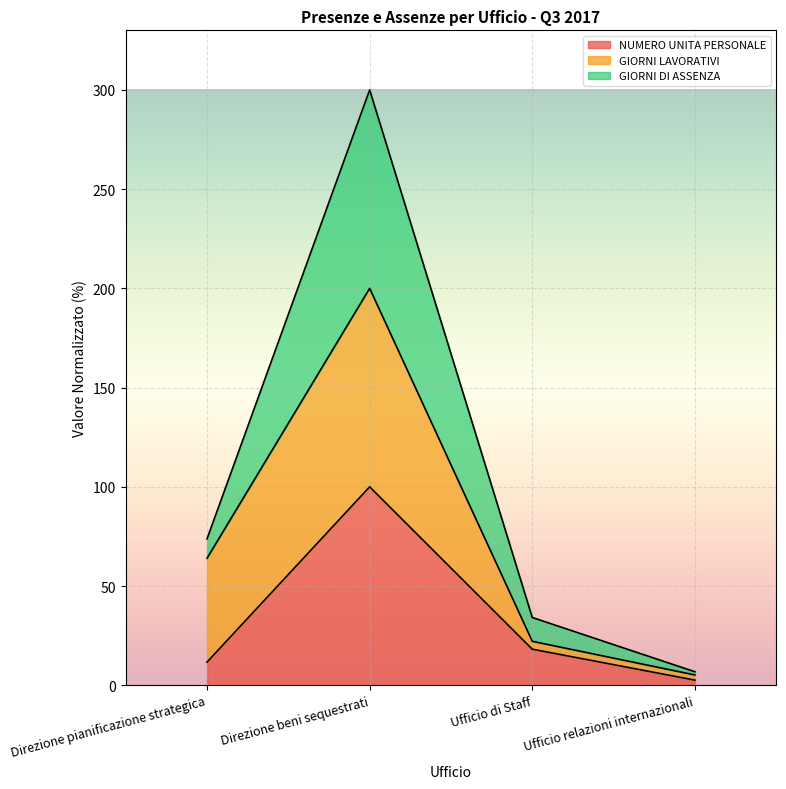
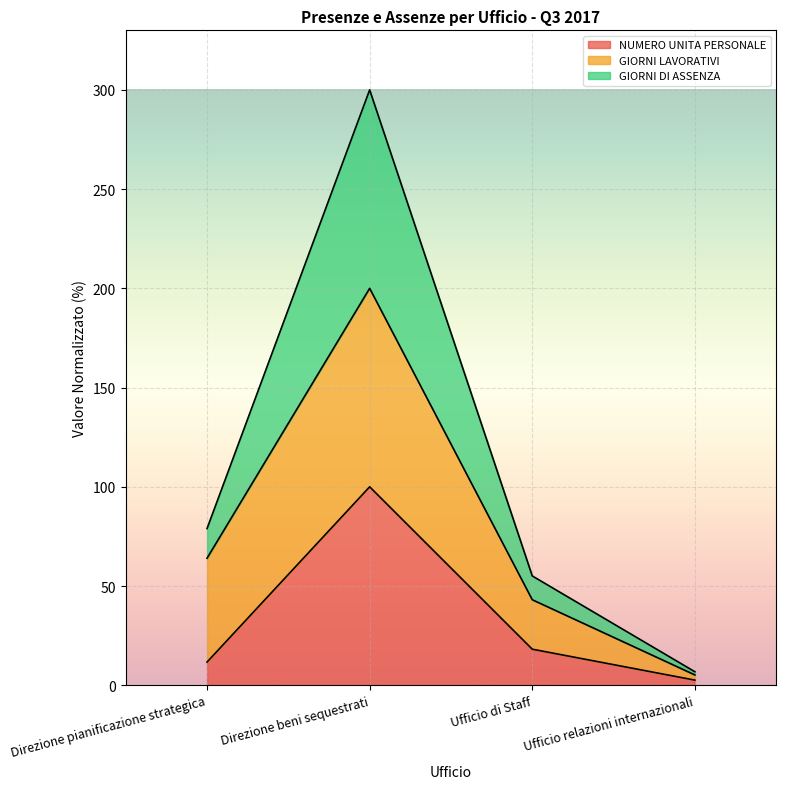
  {
    "NUMERO UNITA PERSONALE": {
      "Direzione pianificazione strategica": 12,
      "Direzione beni sequestrati": 100,
      "Ufficio di Staff": 18,
      "Ufficio relazioni internazionali": 3
    },
    "GIORNI LAVORATIVI": {
      "Direzione pianificazione strategica": 52,
      "Direzione beni sequestrati": 100,
-     "Ufficio di Staff": 4,
+     "Ufficio di Staff": 25,
      "Ufficio relazioni internazionali": 3
    },
    "GIORNI DI ASSENZA": {
-     "Direzione pianificazione strategica": 10,
+     "Direzione pianificazione strategica": 15,
      "Direzione beni sequestrati": 100,
      "Ufficio di Staff": 12,
      "Ufficio relazioni internazionali": 2
    }
  }
